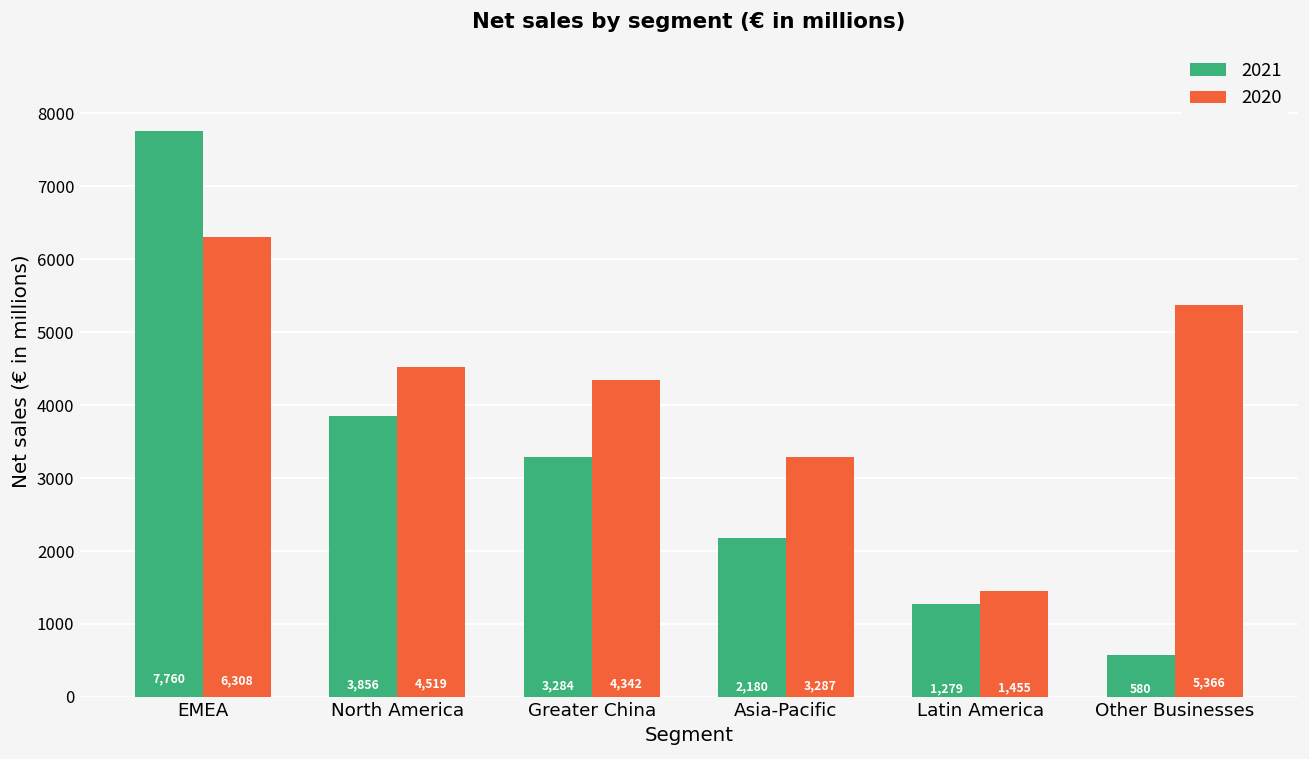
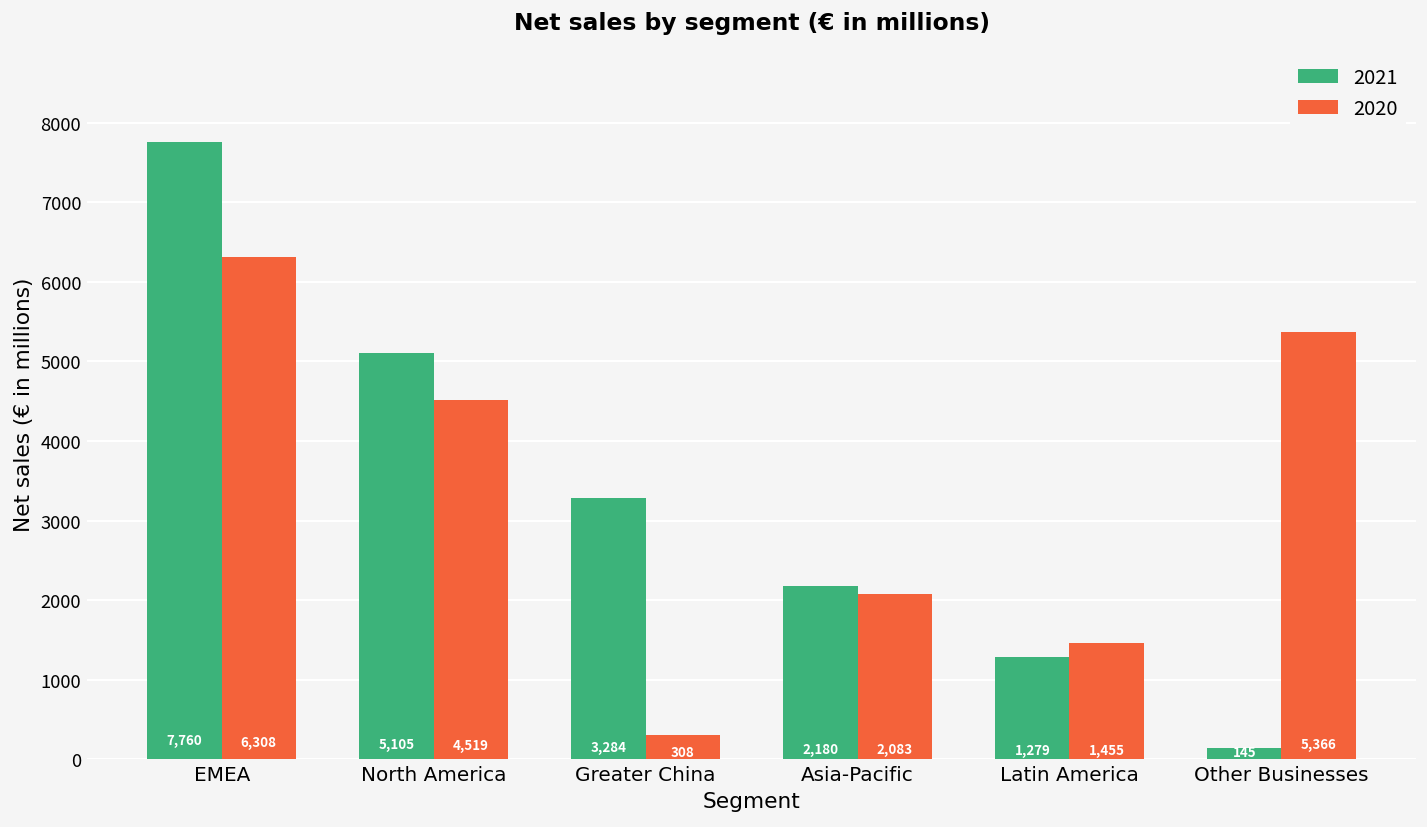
  {
    "2021": {
      "EMEA": "7,760",
-     "North America": "3,856",
+     "North America": "5,105",
      "Greater China": "3,284",
      "Asia-Pacific": "2,180",
      "Latin America": "1,279",
-     "Other Businesses": "580"
+     "Other Businesses": "145"
    },
    "2020": {
      "EMEA": "6,308",
      "North America": "4,519",
-     "Greater China": "4,342",
-     "Asia-Pacific": "3,287",
+     "Greater China": "308",
+     "Asia-Pacific": "2,083",
      "Latin America": "1,455",
      "Other Businesses": "5,366"
    }
  }
